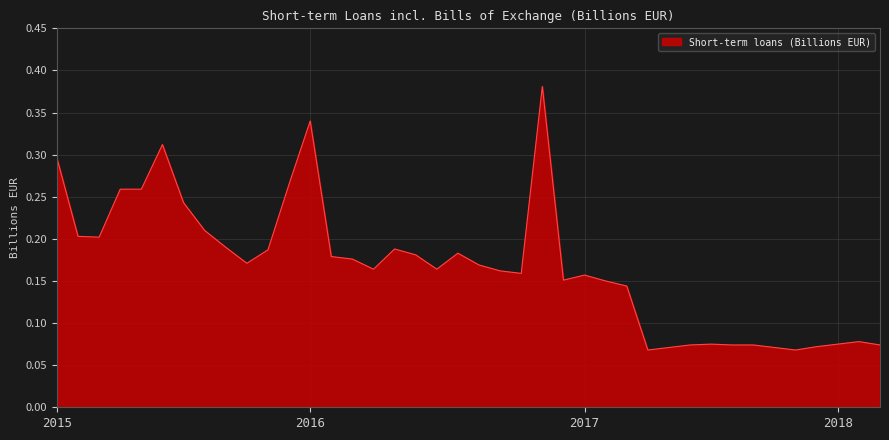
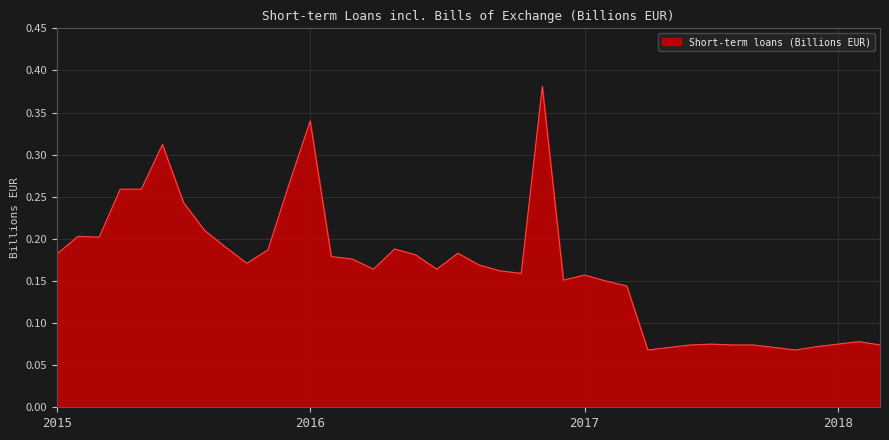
  {
-   "2015": 0.30,
+   "2015": 0.18,
    "2016": 0.34,
    "2017": 0.16,
    "2018": 0.08
  }
